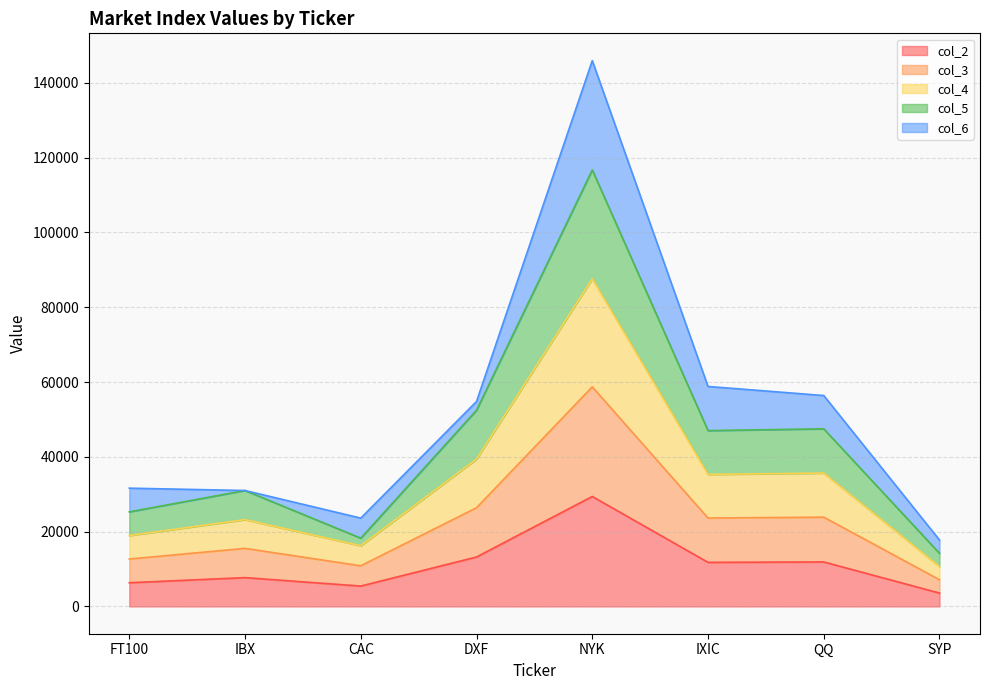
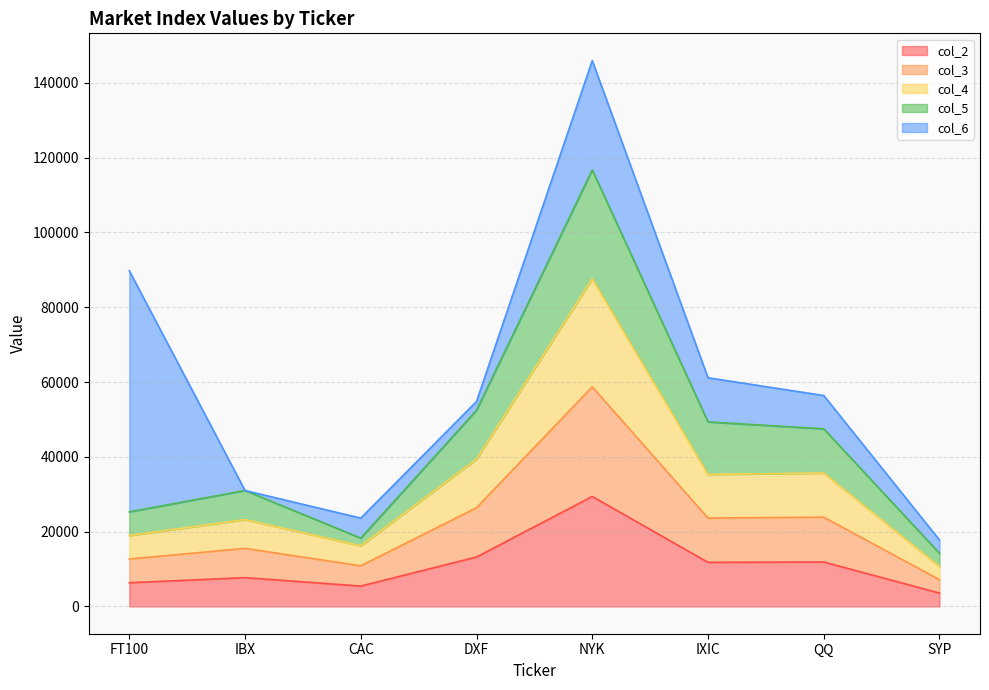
  {
    "col_5": {
      "FT100": 6000,
      "CAC": 2000,
      "DXF": 13000,
      "NYK": 29000,
-     "IXIC": 12000,
+     "IXIC": 14000,
      "QQ": 12000,
      "SYP": 4000
    },
    "col_6": {
-     "FT100": 6000,
+     "FT100": 64000,
      "CAC": 5000,
      "DXF": 2000,
      "NYK": 29000,
      "IXIC": 12000,
      "QQ": 9000,
      "SYP": 4000
    }
  }
